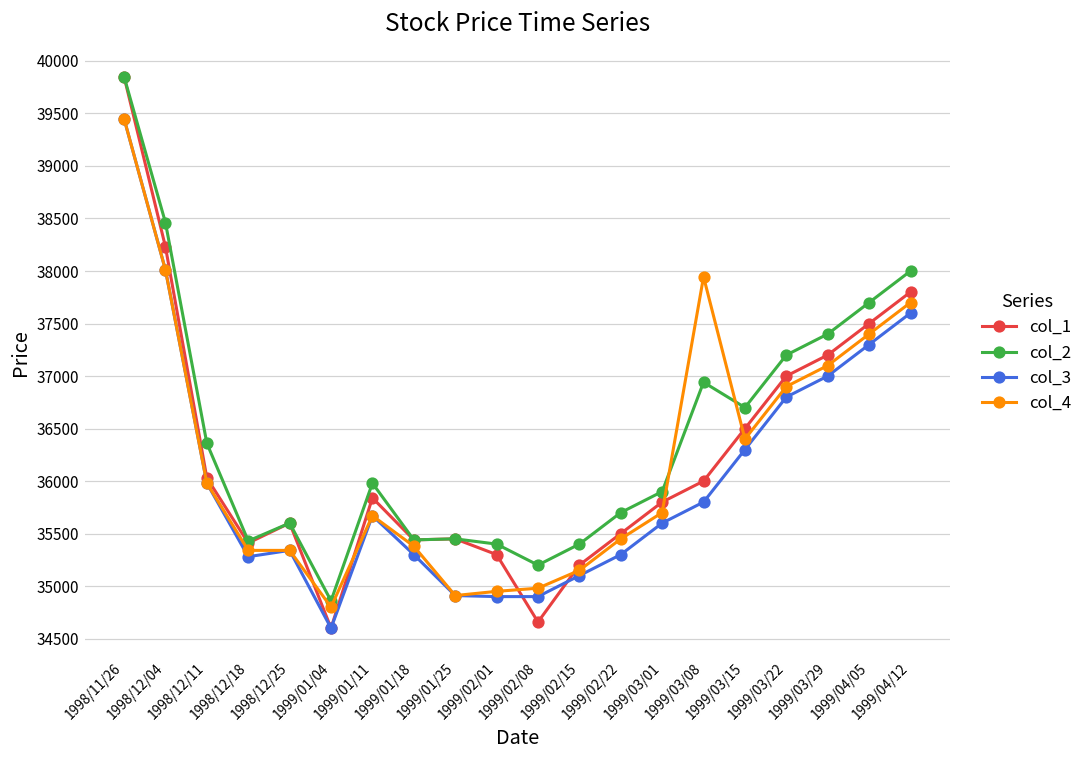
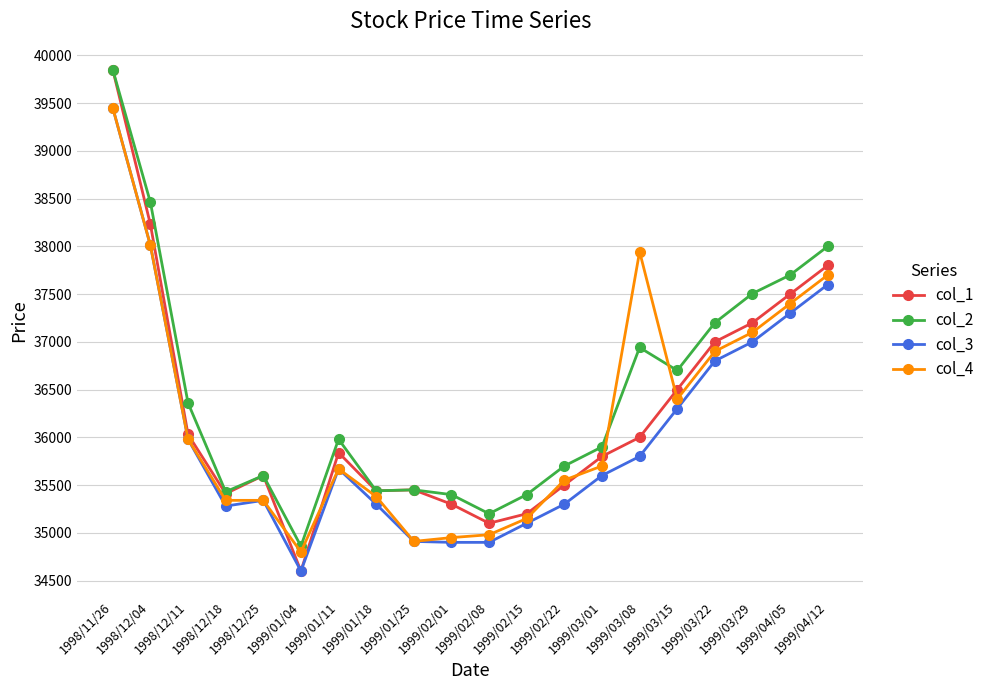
  {
    "col_1": {
      "1998/12/04": 38200,
      "1998/12/11": 36000,
      "1999/01/11": 35800,
      "1999/02/01": 35300,
-     "1999/02/08": 34700,
+     "1999/02/08": 35100,
      "1999/02/15": 35200,
      "1999/02/22": 35500,
      "1999/03/01": 35800,
      "1999/03/08": 36000,
      "1999/03/15": 36500,
      "1999/03/22": 37000,
      "1999/03/29": 37200,
      "1999/04/05": 37500,
      "1999/04/12": 37800
    },
    "col_2": {
      "1998/12/04": 38500,
      "1998/12/11": 36400,
      "1999/01/04": 34900,
      "1999/01/11": 36000,
      "1999/02/01": 35400,
      "1999/02/08": 35200,
      "1999/02/15": 35400,
      "1999/02/22": 35700,
      "1999/03/01": 35900,
      "1999/03/08": 36900,
      "1999/03/15": 36700,
      "1999/03/22": 37200,
-     "1999/03/29": 37400,
+     "1999/03/29": 37500,
      "1999/04/05": 37700,
      "1999/04/12": 38000
    },
    "col_3": {
      "1998/12/18": 35300,
      "1999/01/18": 35300,
      "1999/02/01": 34900,
      "1999/02/08": 34900,
      "1999/02/15": 35100,
      "1999/02/22": 35300,
      "1999/03/01": 35600,
      "1999/03/08": 35800,
      "1999/03/15": 36300,
      "1999/03/22": 36800,
      "1999/03/29": 37000,
      "1999/04/05": 37300,
      "1999/04/12": 37600
    },
    "col_4": {
      "1998/12/18": 35300,
      "1999/01/04": 34800,
      "1999/01/18": 35400,
      "1999/02/01": 35000,
      "1999/02/08": 35000,
      "1999/02/15": 35200,
-     "1999/02/22": 35500,
+     "1999/02/22": 35600,
      "1999/03/01": 35700,
      "1999/03/08": 37900,
      "1999/03/15": 36400,
      "1999/03/22": 36900,
      "1999/03/29": 37100,
      "1999/04/05": 37400,
      "1999/04/12": 37700
    }
  }
